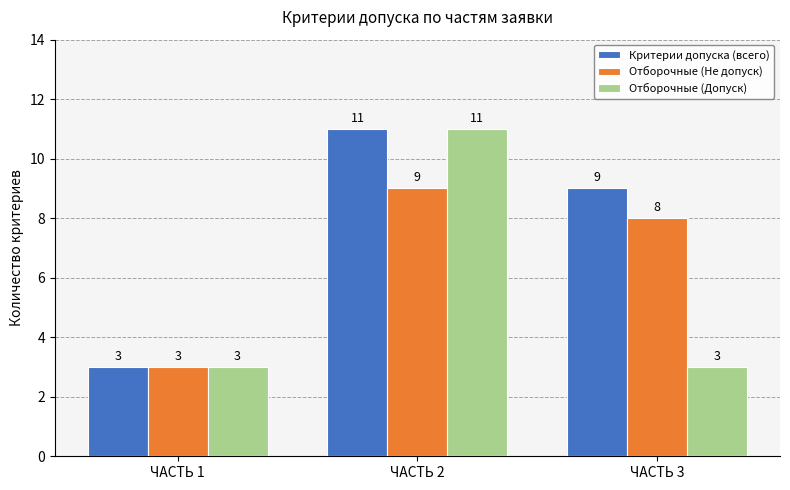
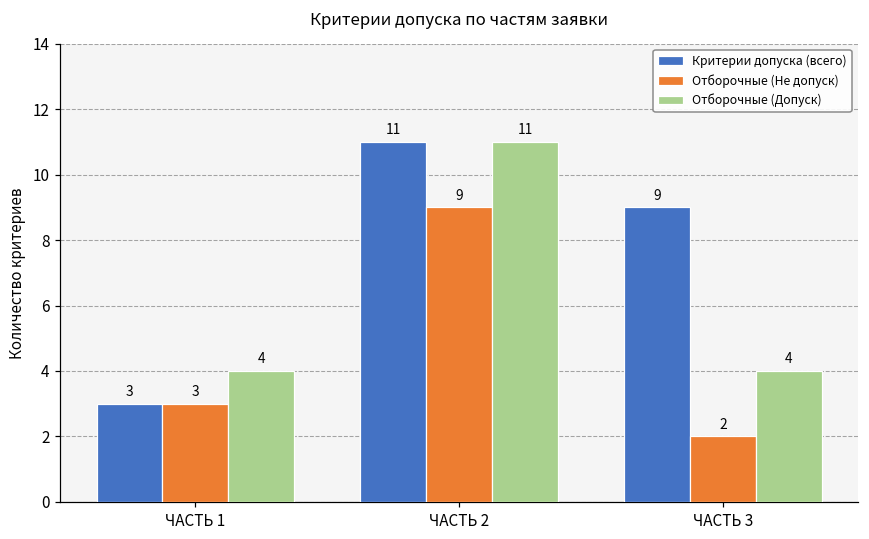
  {
    "Критерии допуска (всего)": {
      "ЧАСТЬ 1": 3,
      "ЧАСТЬ 2": 11,
      "ЧАСТЬ 3": 9
    },
    "Отборочные (Не допуск)": {
      "ЧАСТЬ 1": 3,
      "ЧАСТЬ 2": 9,
-     "ЧАСТЬ 3": 8
+     "ЧАСТЬ 3": 2
    },
    "Отборочные (Допуск)": {
-     "ЧАСТЬ 1": 3,
+     "ЧАСТЬ 1": 4,
      "ЧАСТЬ 2": 11,
-     "ЧАСТЬ 3": 3
+     "ЧАСТЬ 3": 4
    }
  }
